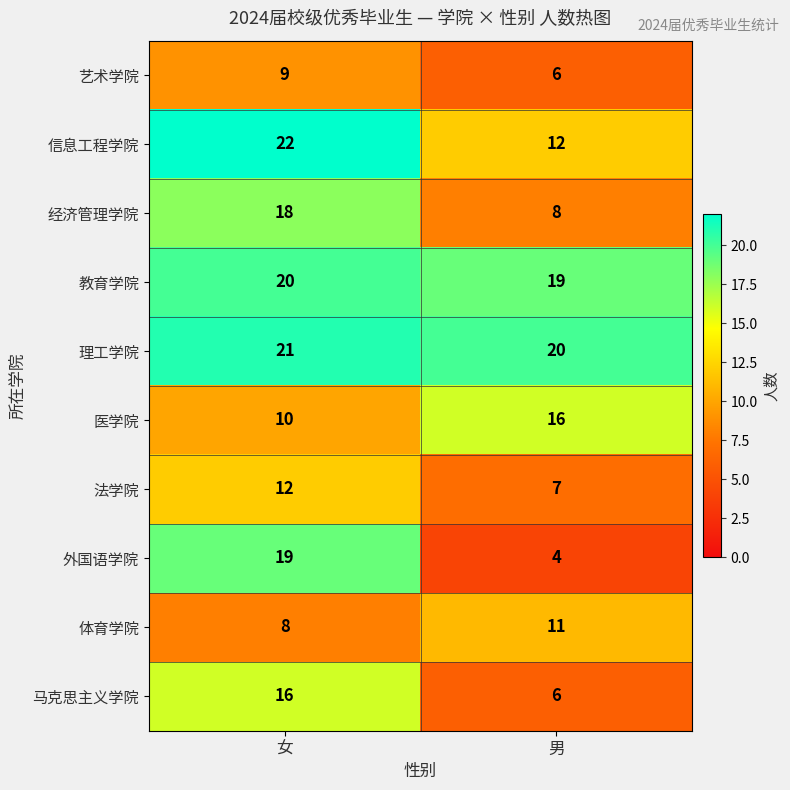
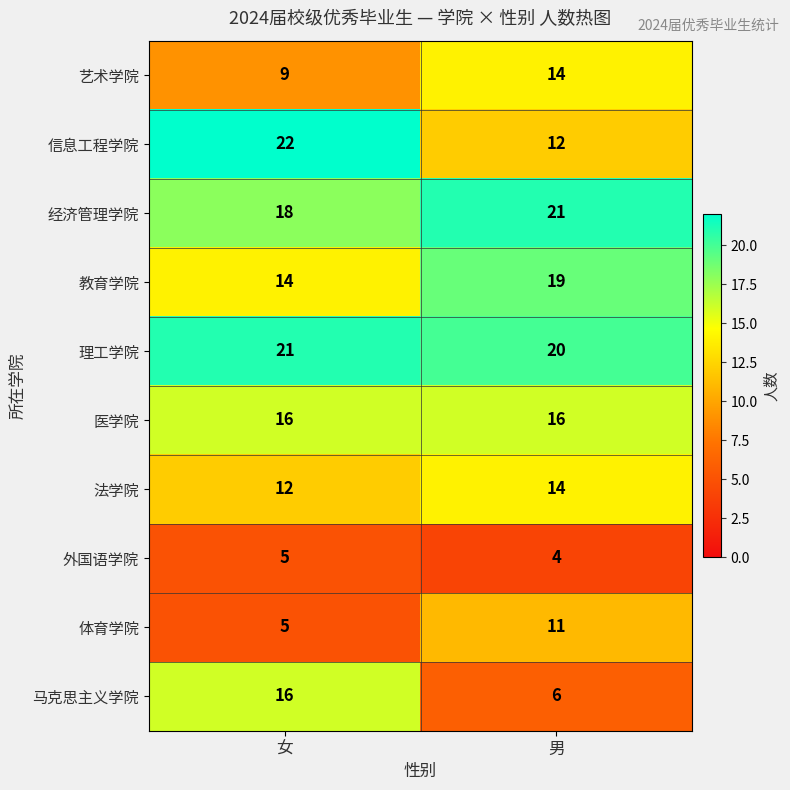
  {
    "艺术学院": {
      "女": 9,
-     "男": 6
+     "男": 14
    },
    "信息工程学院": {
      "女": 22,
      "男": 12
    },
    "经济管理学院": {
      "女": 18,
-     "男": 8
+     "男": 21
    },
    "教育学院": {
-     "女": 20,
+     "女": 14,
      "男": 19
    },
    "理工学院": {
      "女": 21,
      "男": 20
    },
    "医学院": {
-     "女": 10,
+     "女": 16,
      "男": 16
    },
    "法学院": {
      "女": 12,
-     "男": 7
+     "男": 14
    },
    "外国语学院": {
-     "女": 19,
+     "女": 5,
      "男": 4
    },
    "体育学院": {
-     "女": 8,
+     "女": 5,
      "男": 11
    },
    "马克思主义学院": {
      "女": 16,
      "男": 6
    }
  }
